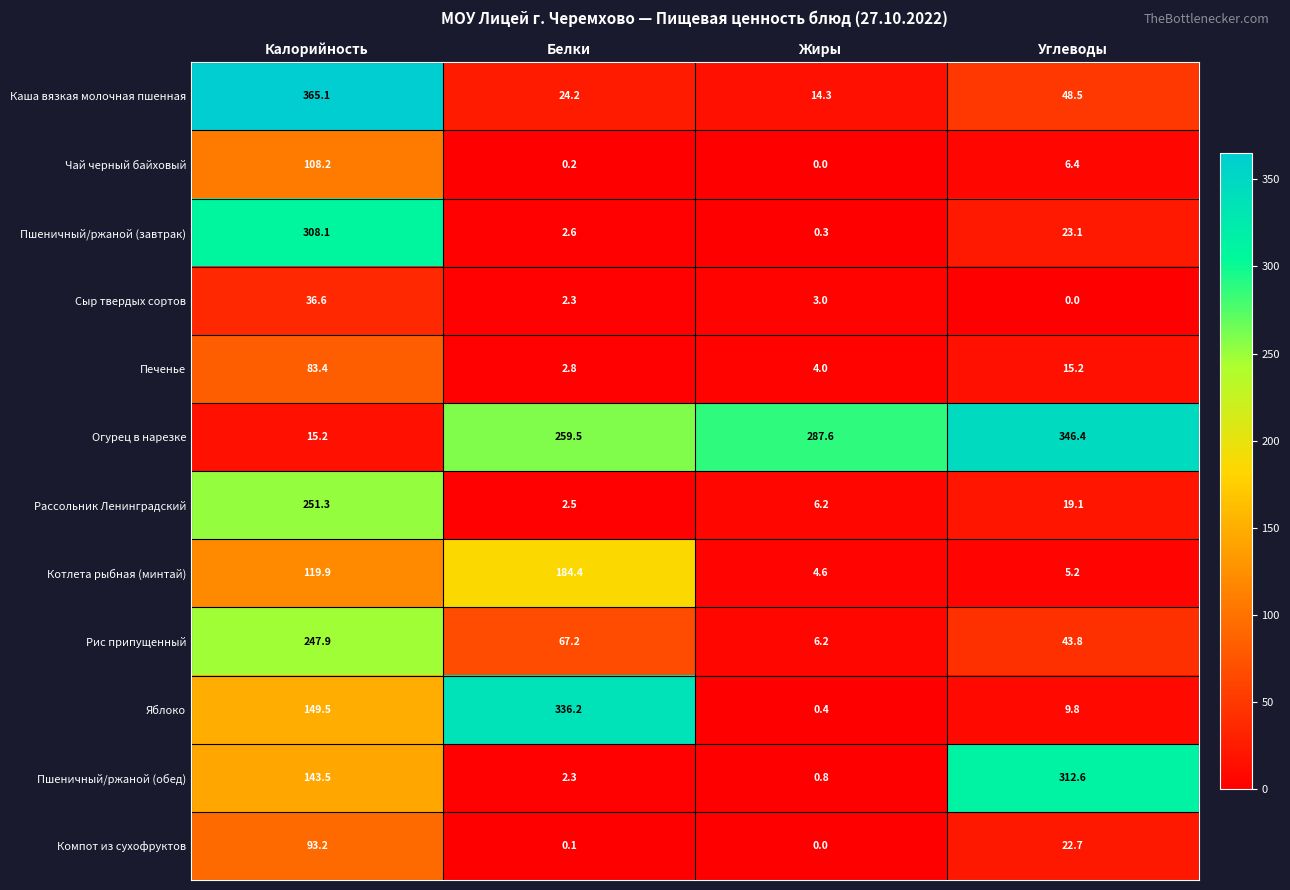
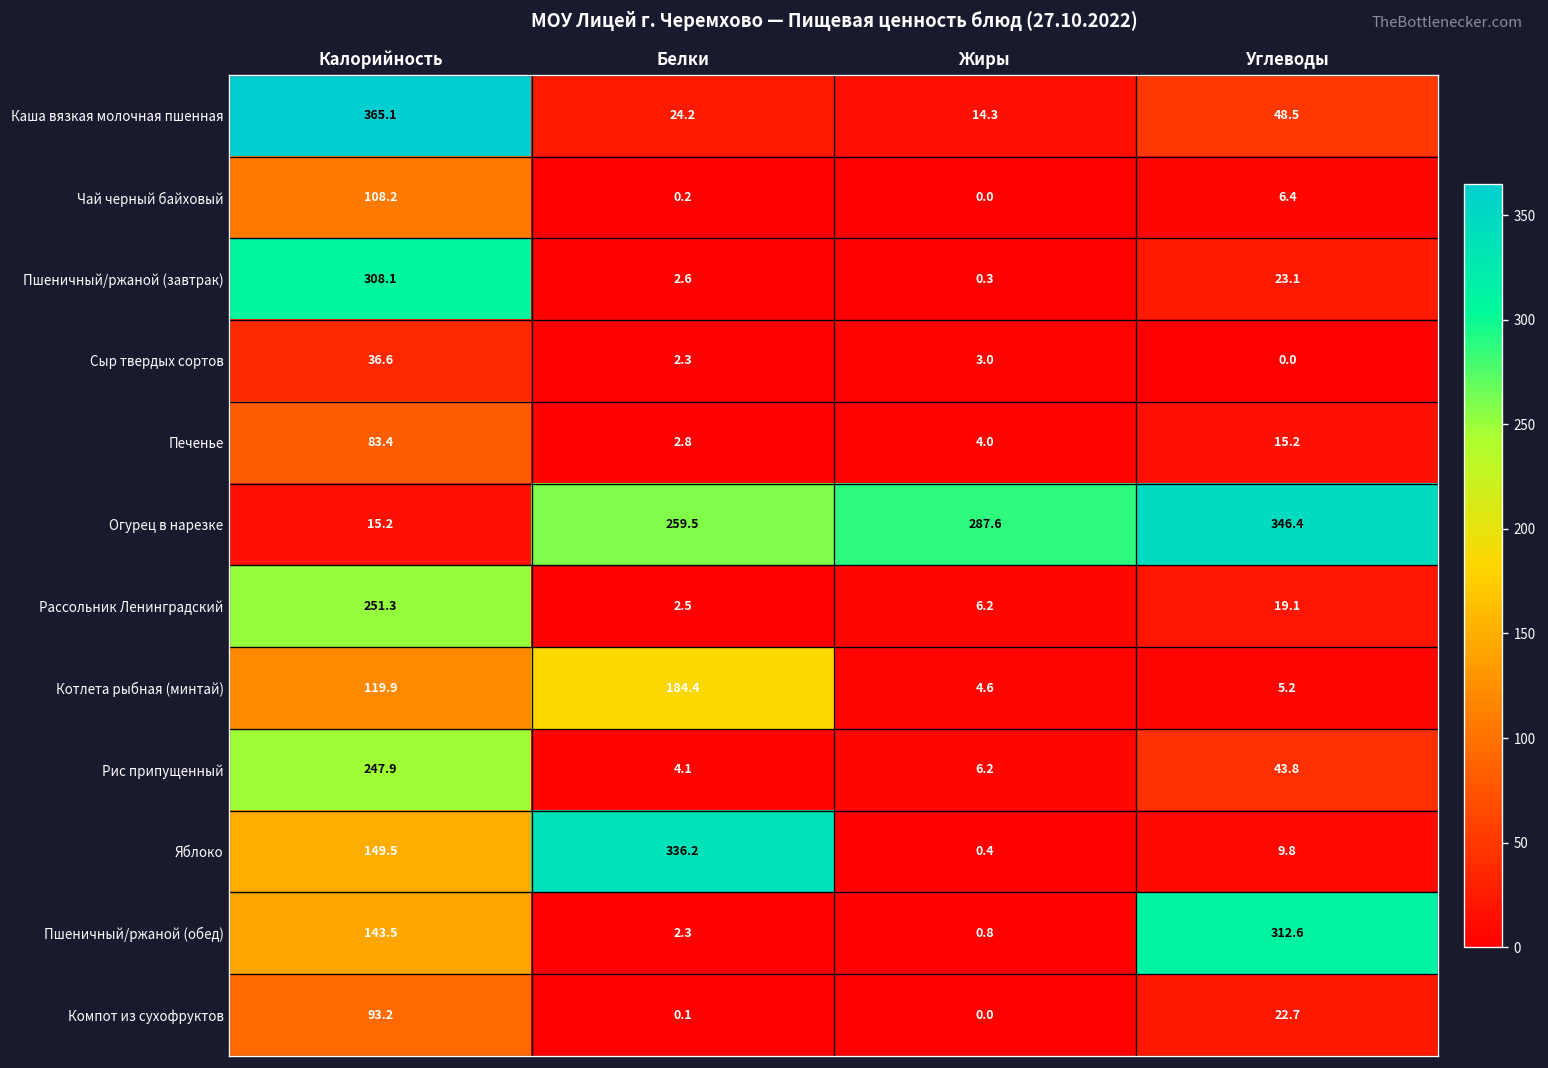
  {
    "Каша вязкая молочная пшенная": {
      "Калорийность": 365.1,
      "Белки": 24.2,
      "Жиры": 14.3,
      "Углеводы": 48.5
    },
    "Чай черный байховый": {
      "Калорийность": 108.2,
      "Белки": 0.2,
      "Жиры": 0.0,
      "Углеводы": 6.4
    },
    "Пшеничный/ржаной (завтрак)": {
      "Калорийность": 308.1,
      "Белки": 2.6,
      "Жиры": 0.3,
      "Углеводы": 23.1
    },
    "Сыр твердых сортов": {
      "Калорийность": 36.6,
      "Белки": 2.3,
      "Жиры": 3.0,
      "Углеводы": 0.0
    },
    "Печенье": {
      "Калорийность": 83.4,
      "Белки": 2.8,
      "Жиры": 4.0,
      "Углеводы": 15.2
    },
    "Огурец в нарезке": {
      "Калорийность": 15.2,
      "Белки": 259.5,
      "Жиры": 287.6,
      "Углеводы": 346.4
    },
    "Рассольник Ленинградский": {
      "Калорийность": 251.3,
      "Белки": 2.5,
      "Жиры": 6.2,
      "Углеводы": 19.1
    },
    "Котлета рыбная (минтай)": {
      "Калорийность": 119.9,
      "Белки": 184.4,
      "Жиры": 4.6,
      "Углеводы": 5.2
    },
    "Рис припущенный": {
      "Калорийность": 247.9,
-     "Белки": 67.2,
+     "Белки": 4.1,
      "Жиры": 6.2,
      "Углеводы": 43.8
    },
    "Яблоко": {
      "Калорийность": 149.5,
      "Белки": 336.2,
      "Жиры": 0.4,
      "Углеводы": 9.8
    },
    "Пшеничный/ржаной (обед)": {
      "Калорийность": 143.5,
      "Белки": 2.3,
      "Жиры": 0.8,
      "Углеводы": 312.6
    },
    "Компот из сухофруктов": {
      "Калорийность": 93.2,
      "Белки": 0.1,
      "Жиры": 0.0,
      "Углеводы": 22.7
    }
  }
